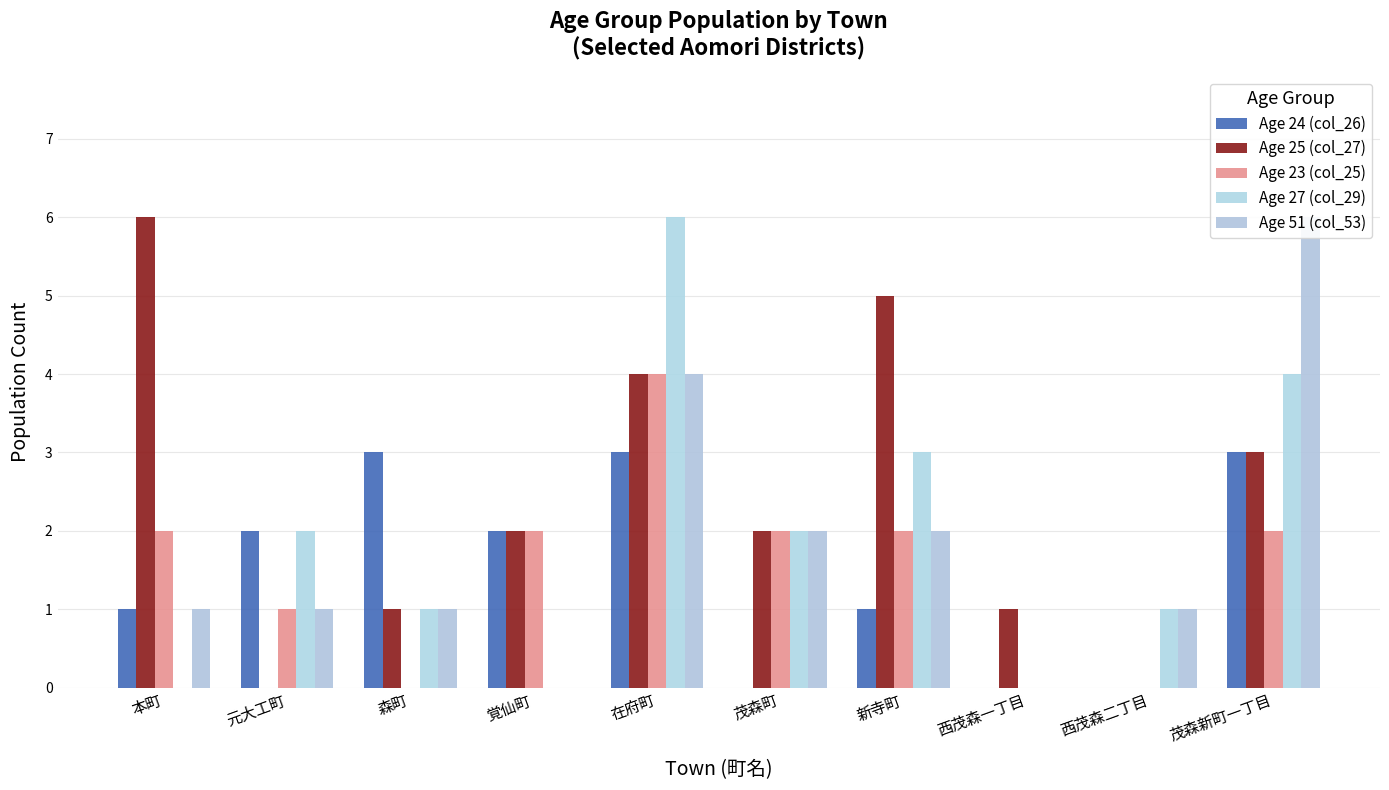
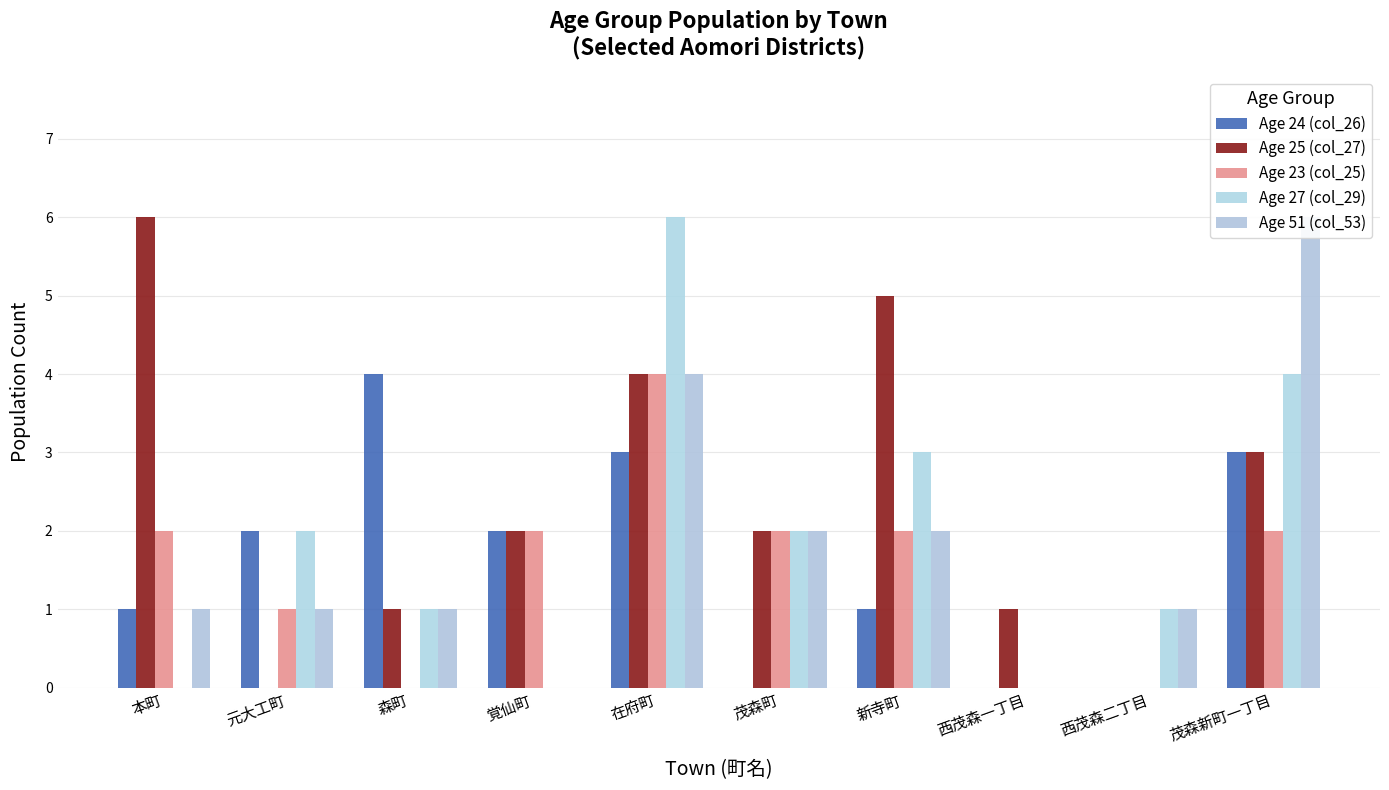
  {
    "Age 24 (col_26)": {
      "本町": 1,
      "元大工町": 2,
-     "森町": 3,
+     "森町": 4,
      "覚仙町": 2,
      "在府町": 3,
      "茂森町": 0,
      "新寺町": 1,
      "西茂森一丁目": 0,
      "西茂森二丁目": 0,
      "茂森新町一丁目": 3
    },
    "Age 25 (col_27)": {
      "本町": 6,
      "元大工町": 0,
      "森町": 1,
      "覚仙町": 2,
      "在府町": 4,
      "茂森町": 2,
      "新寺町": 5,
      "西茂森一丁目": 1,
      "西茂森二丁目": 0,
      "茂森新町一丁目": 3
    },
    "Age 23 (col_25)": {
      "本町": 2,
      "元大工町": 1,
      "森町": 0,
      "覚仙町": 2,
      "在府町": 4,
      "茂森町": 2,
      "新寺町": 2,
      "西茂森一丁目": 0,
      "西茂森二丁目": 0,
      "茂森新町一丁目": 2
    }
  }
